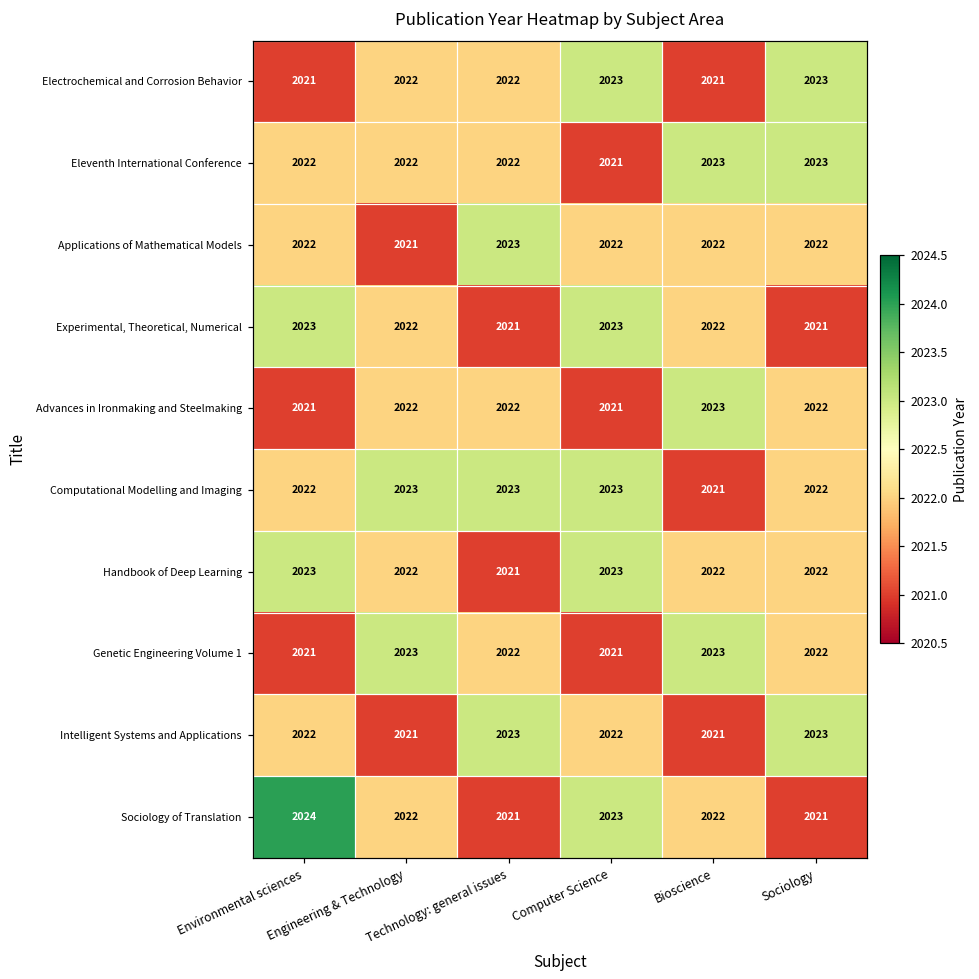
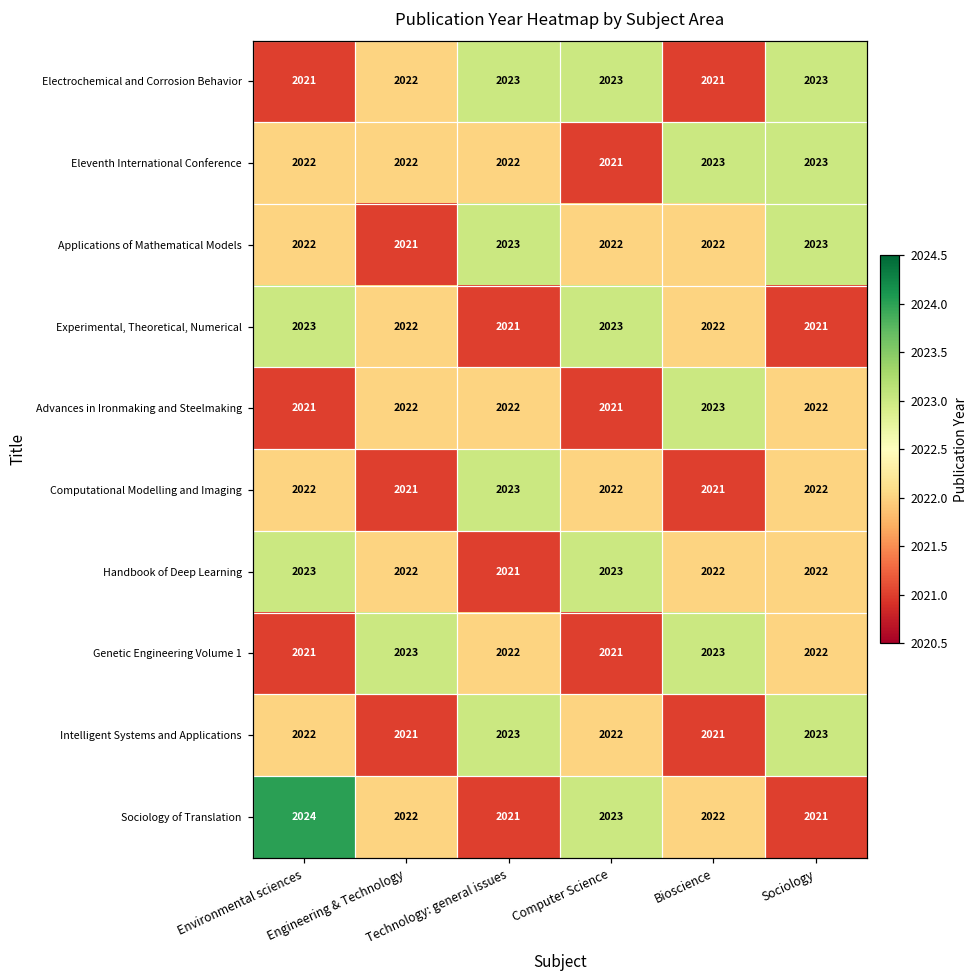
  {
    "Electrochemical and Corrosion Behavior": {
      "Environmental sciences": 2021,
      "Engineering & Technology": 2022,
-     "Technology: general issues": 2022,
+     "Technology: general issues": 2023,
      "Computer Science": 2023,
      "Bioscience": 2021,
      "Sociology": 2023
    },
    "Eleventh International Conference": {
      "Environmental sciences": 2022,
      "Engineering & Technology": 2022,
      "Technology: general issues": 2022,
      "Computer Science": 2021,
      "Bioscience": 2023,
      "Sociology": 2023
    },
    "Applications of Mathematical Models": {
      "Environmental sciences": 2022,
      "Engineering & Technology": 2021,
      "Technology: general issues": 2023,
      "Computer Science": 2022,
      "Bioscience": 2022,
-     "Sociology": 2022
+     "Sociology": 2023
    },
    "Experimental, Theoretical, Numerical": {
      "Environmental sciences": 2023,
      "Engineering & Technology": 2022,
      "Technology: general issues": 2021,
      "Computer Science": 2023,
      "Bioscience": 2022,
      "Sociology": 2021
    },
    "Advances in Ironmaking and Steelmaking": {
      "Environmental sciences": 2021,
      "Engineering & Technology": 2022,
      "Technology: general issues": 2022,
      "Computer Science": 2021,
      "Bioscience": 2023,
      "Sociology": 2022
    },
    "Computational Modelling and Imaging": {
      "Environmental sciences": 2022,
-     "Engineering & Technology": 2023,
+     "Engineering & Technology": 2021,
      "Technology: general issues": 2023,
-     "Computer Science": 2023,
+     "Computer Science": 2022,
      "Bioscience": 2021,
      "Sociology": 2022
    },
    "Handbook of Deep Learning": {
      "Environmental sciences": 2023,
      "Engineering & Technology": 2022,
      "Technology: general issues": 2021,
      "Computer Science": 2023,
      "Bioscience": 2022,
      "Sociology": 2022
    },
    "Genetic Engineering Volume 1": {
      "Environmental sciences": 2021,
      "Engineering & Technology": 2023,
      "Technology: general issues": 2022,
      "Computer Science": 2021,
      "Bioscience": 2023,
      "Sociology": 2022
    },
    "Intelligent Systems and Applications": {
      "Environmental sciences": 2022,
      "Engineering & Technology": 2021,
      "Technology: general issues": 2023,
      "Computer Science": 2022,
      "Bioscience": 2021,
      "Sociology": 2023
    },
    "Sociology of Translation": {
      "Environmental sciences": 2024,
      "Engineering & Technology": 2022,
      "Technology: general issues": 2021,
      "Computer Science": 2023,
      "Bioscience": 2022,
      "Sociology": 2021
    }
  }
